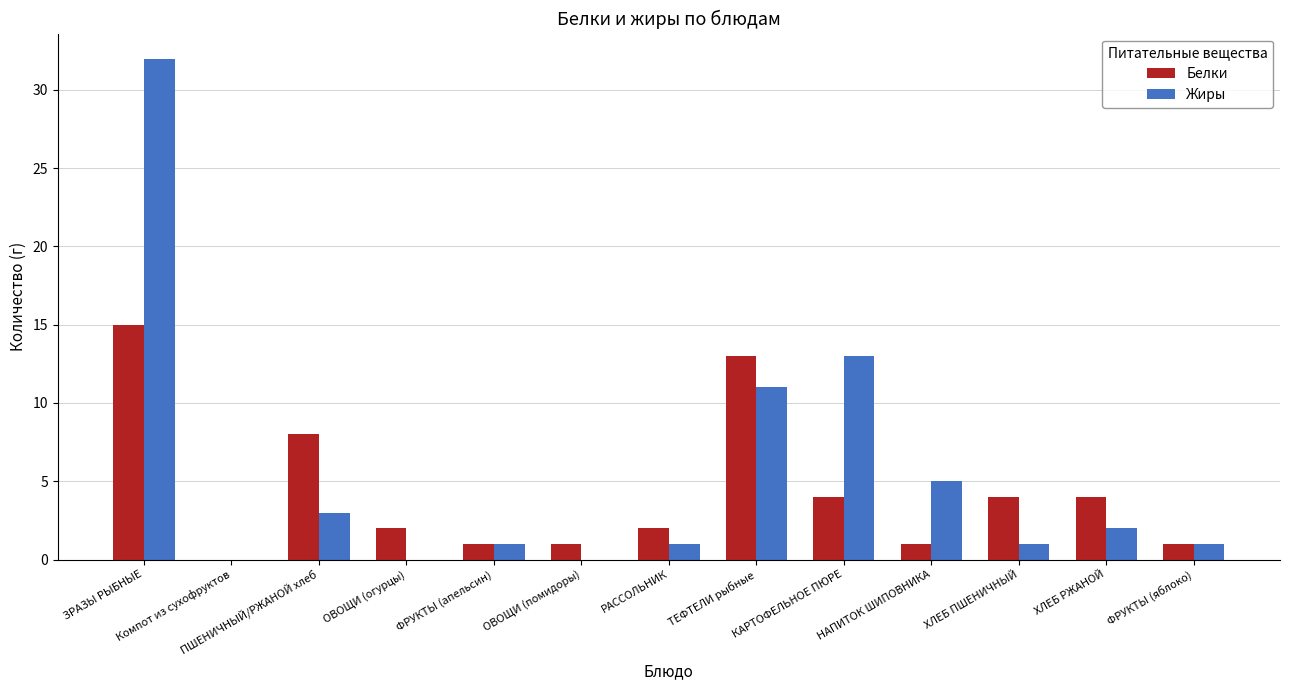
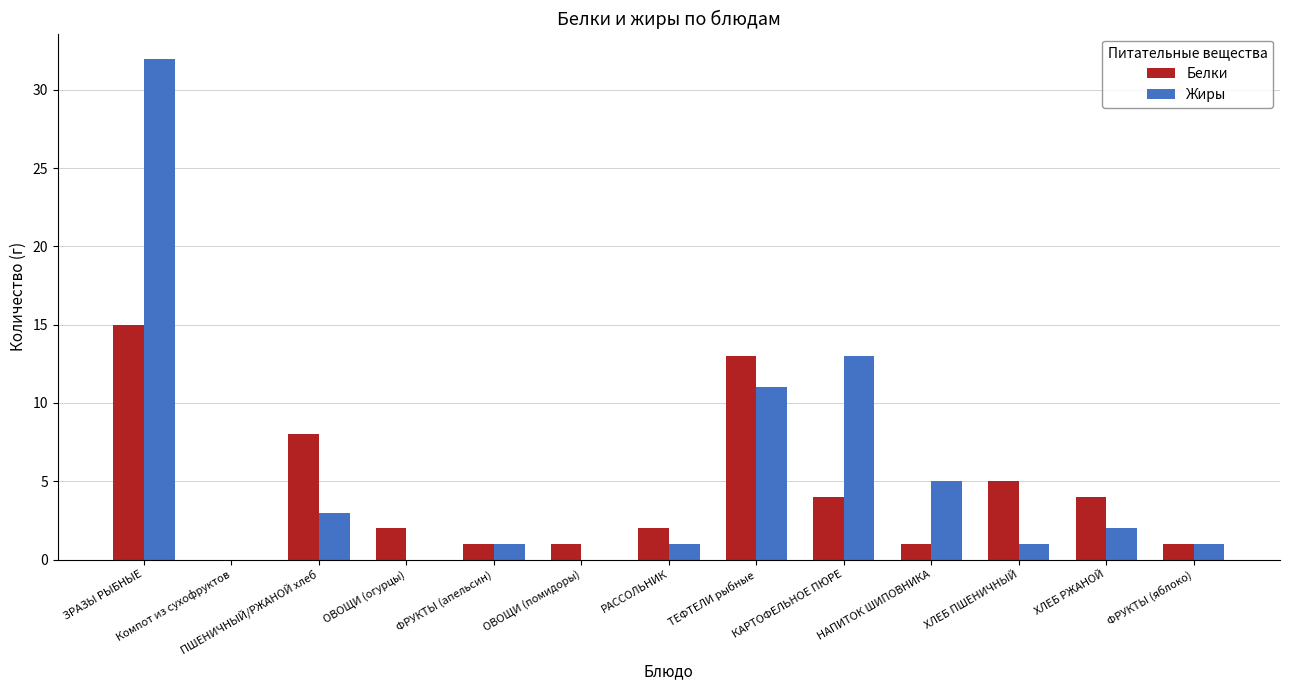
  {
    "Белки": {
      "ЗРАЗЫ РЫБНЫЕ": 15,
      "Компот из сухофруктов": 0,
      "ПШЕНИЧНЫЙ/РЖАНОЙ хлеб": 8,
      "ОВОЩИ (огурцы)": 2,
      "ФРУКТЫ (апельсин)": 1,
      "ОВОЩИ (помидоры)": 1,
      "РАССОЛЬНИК": 2,
      "ТЕФТЕЛИ рыбные": 13,
      "КАРТОФЕЛЬНОЕ ПЮРЕ": 4,
      "НАПИТОК ШИПОВНИКА": 1,
-     "ХЛЕБ ПШЕНИЧНЫЙ": 4,
+     "ХЛЕБ ПШЕНИЧНЫЙ": 5,
      "ХЛЕБ РЖАНОЙ": 4,
      "ФРУКТЫ (яблоко)": 1
    },
    "Жиры": {
      "ЗРАЗЫ РЫБНЫЕ": 32,
      "Компот из сухофруктов": 0,
      "ПШЕНИЧНЫЙ/РЖАНОЙ хлеб": 3,
      "ОВОЩИ (огурцы)": 0,
      "ФРУКТЫ (апельсин)": 1,
      "ОВОЩИ (помидоры)": 0,
      "РАССОЛЬНИК": 1,
      "ТЕФТЕЛИ рыбные": 11,
      "КАРТОФЕЛЬНОЕ ПЮРЕ": 13,
      "НАПИТОК ШИПОВНИКА": 5,
      "ХЛЕБ ПШЕНИЧНЫЙ": 1,
      "ХЛЕБ РЖАНОЙ": 2,
      "ФРУКТЫ (яблоко)": 1
    }
  }
